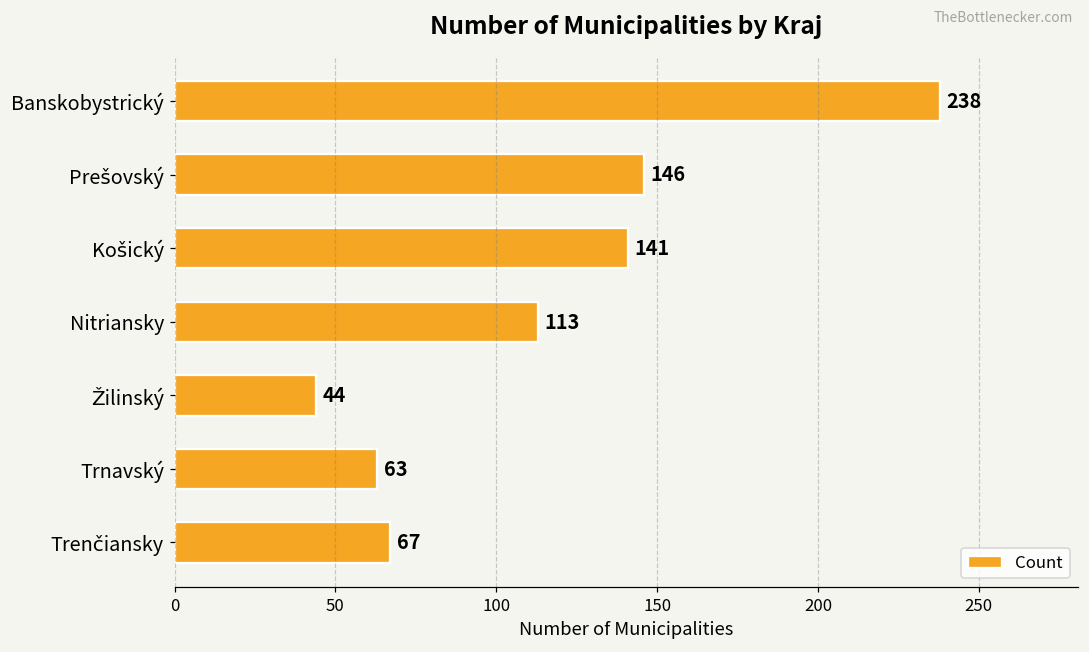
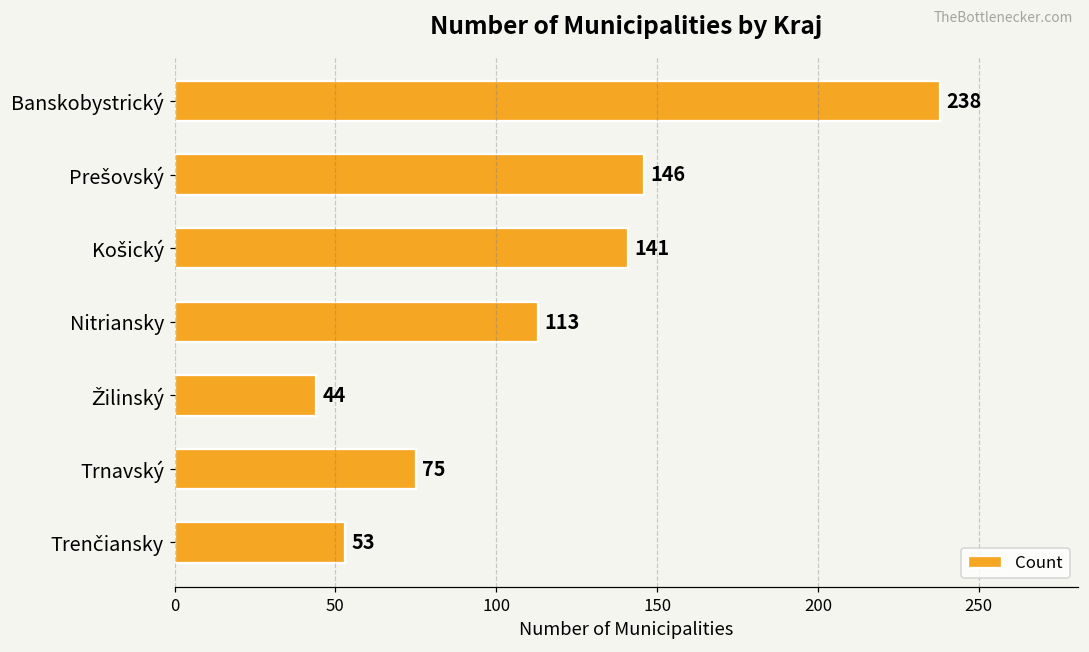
  {
    "Banskobystrický": 238,
    "Prešovský": 146,
    "Košický": 141,
    "Nitriansky": 113,
    "Žilinský": 44,
-   "Trnavský": 63,
-   "Trenčiansky": 67
+   "Trnavský": 75,
+   "Trenčiansky": 53
  }
